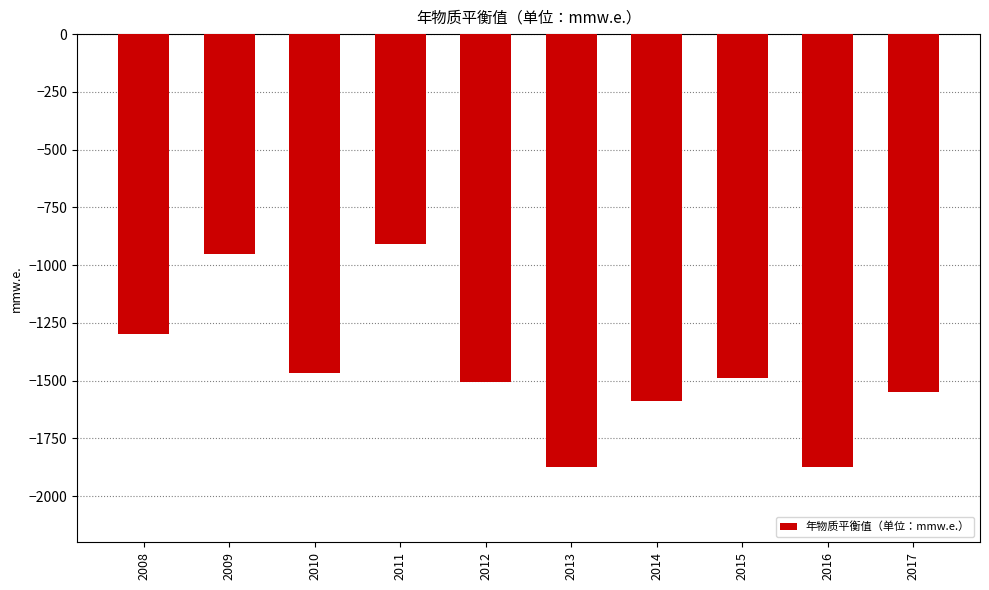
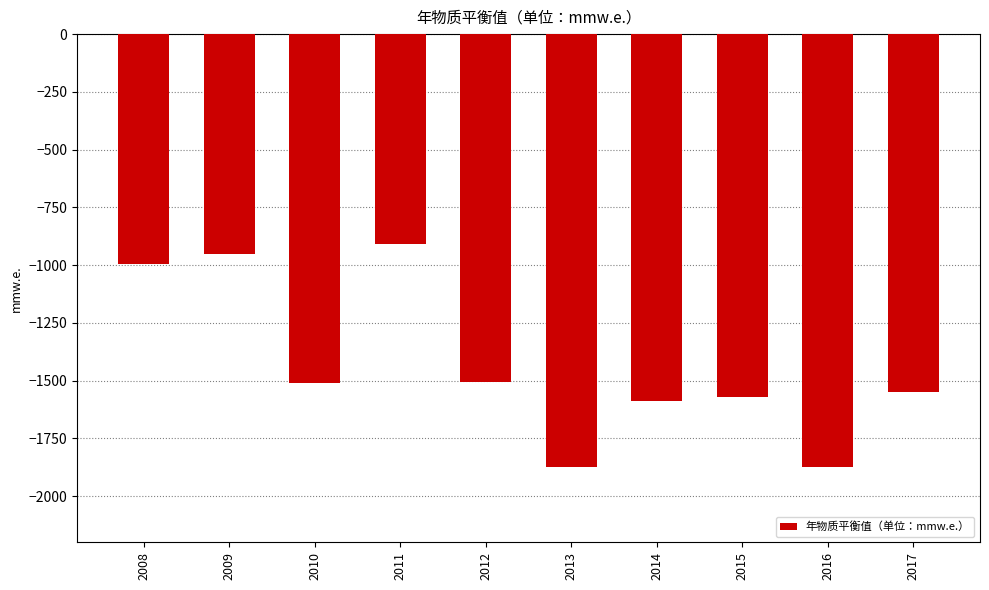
  {
-   "2008": -1300,
+   "2008": -990,
    "2009": -950,
-   "2010": -1470,
+   "2010": -1510,
    "2011": -910,
    "2012": -1500,
    "2013": -1870,
    "2014": -1590,
-   "2015": -1490,
+   "2015": -1570,
    "2016": -1870,
    "2017": -1550
  }
